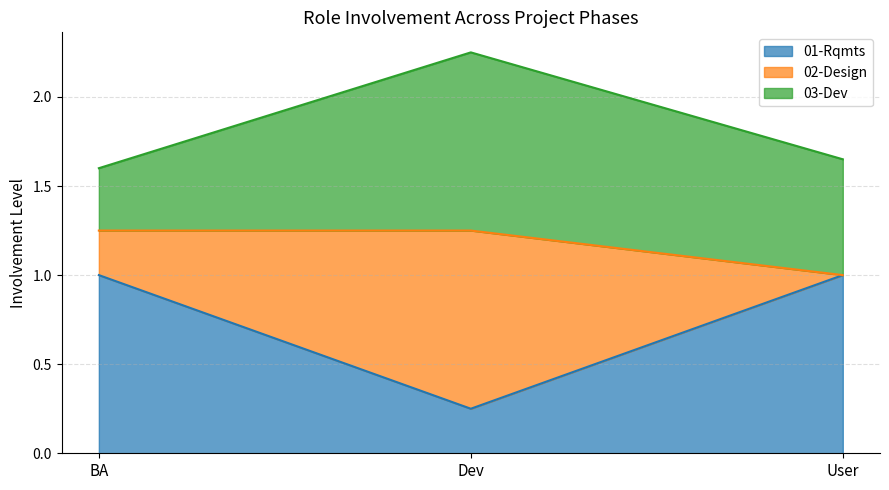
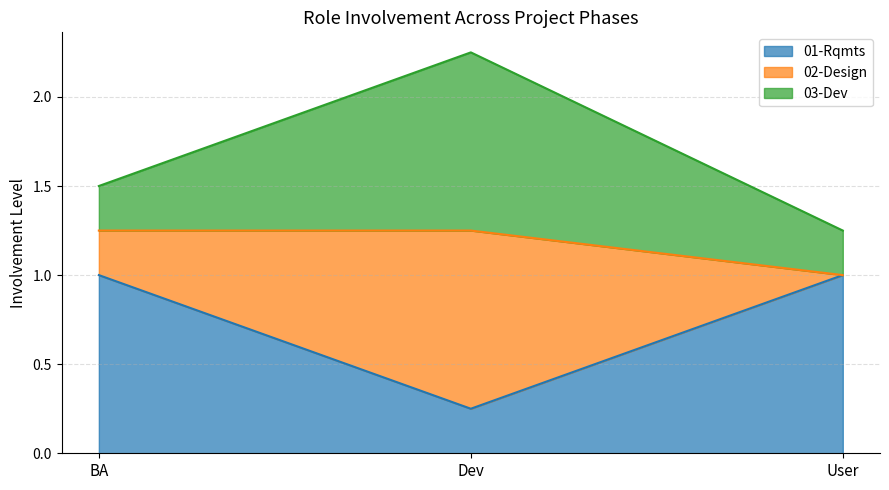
  {
    "01-Rqmts": {
      "BA": 1.00,
      "Dev": 0.25
    },
    "02-Design": {
      "BA": 0.25,
      "Dev": 1.00
    },
    "03-Dev": {
-     "BA": 0.35,
+     "BA": 0.25,
      "Dev": 1.00,
-     "User": 0.65
+     "User": 0.25
    }
  }
